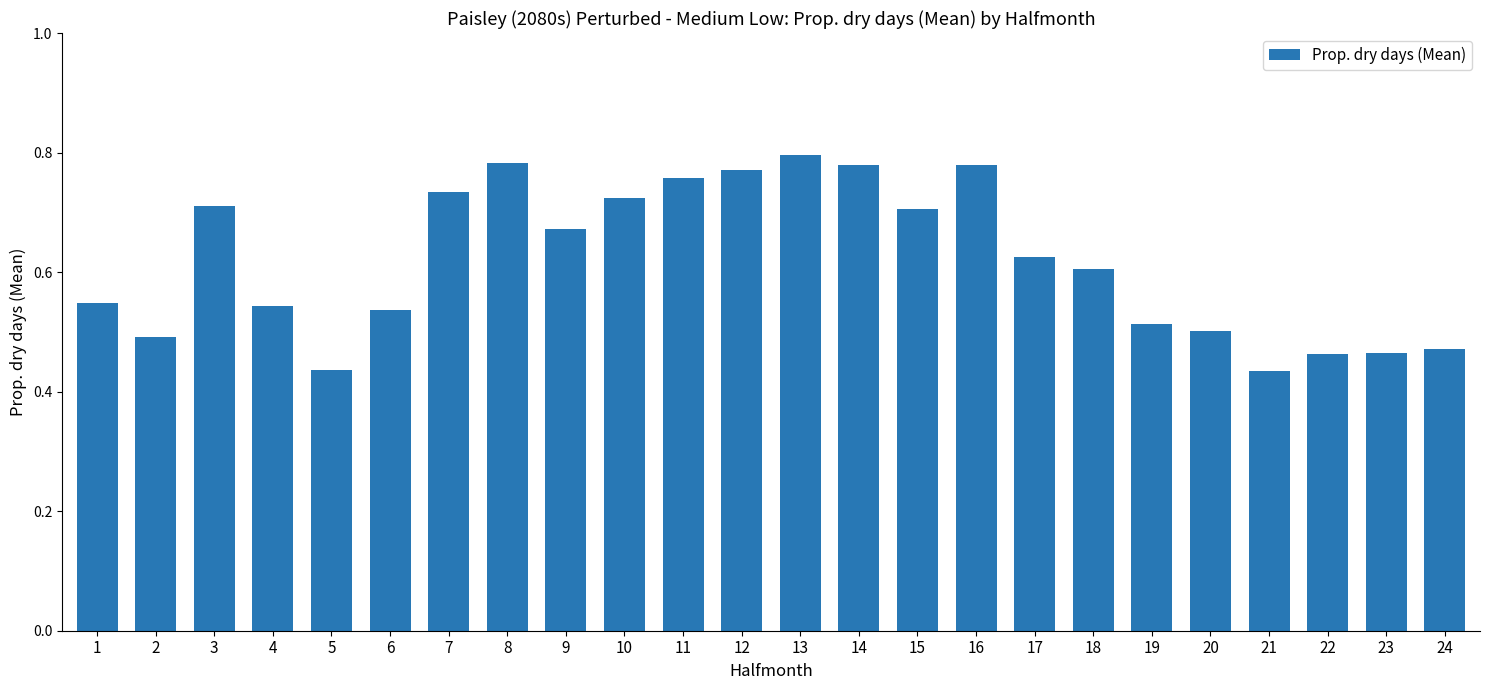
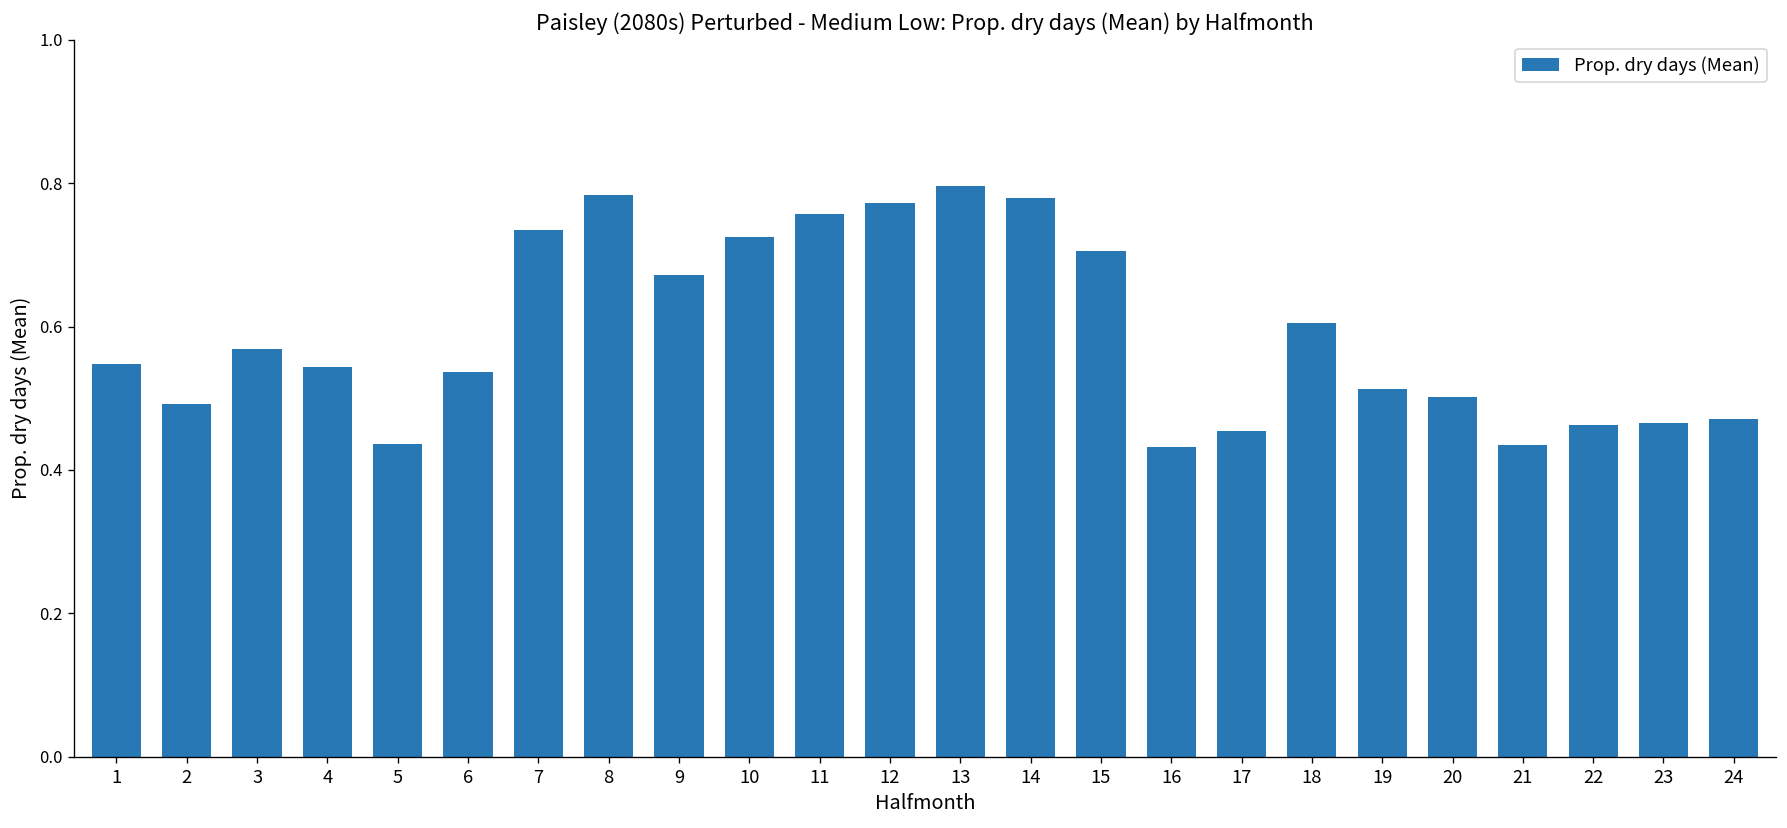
  {
    "1": 0.55,
    "2": 0.49,
-   "3": 0.71,
+   "3": 0.57,
    "4": 0.54,
    "5": 0.44,
    "6": 0.54,
    "7": 0.73,
    "8": 0.78,
    "9": 0.67,
    "10": 0.72,
    "11": 0.76,
    "12": 0.77,
    "13": 0.80,
    "14": 0.78,
    "15": 0.71,
-   "16": 0.78,
-   "17": 0.63,
+   "16": 0.43,
+   "17": 0.46,
    "18": 0.60,
    "19": 0.51,
    "20": 0.50,
    "21": 0.43,
    "22": 0.46,
    "23": 0.46,
    "24": 0.47
  }
